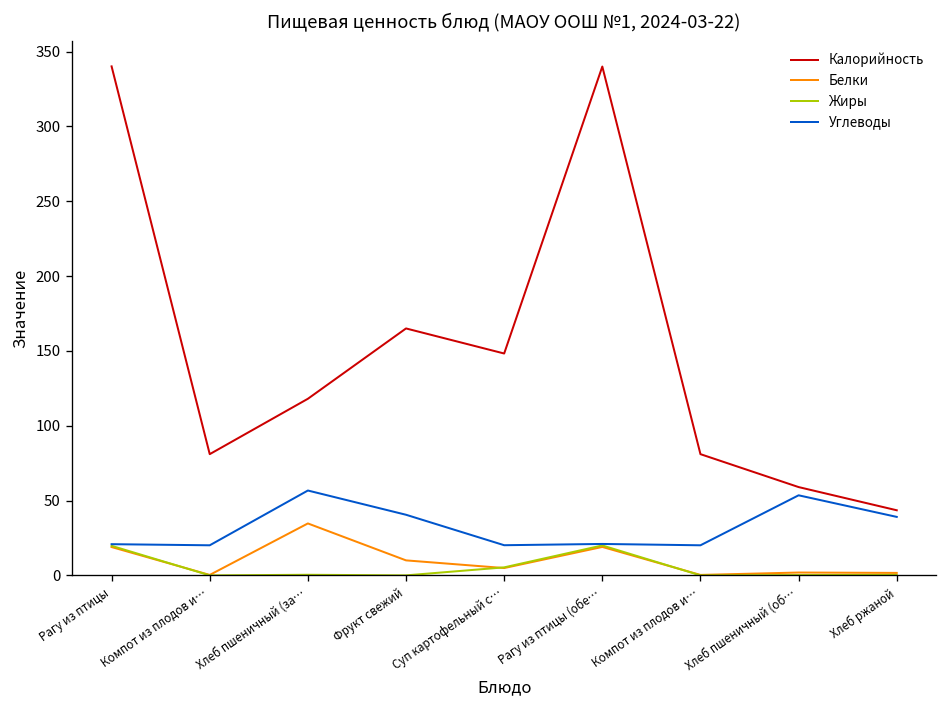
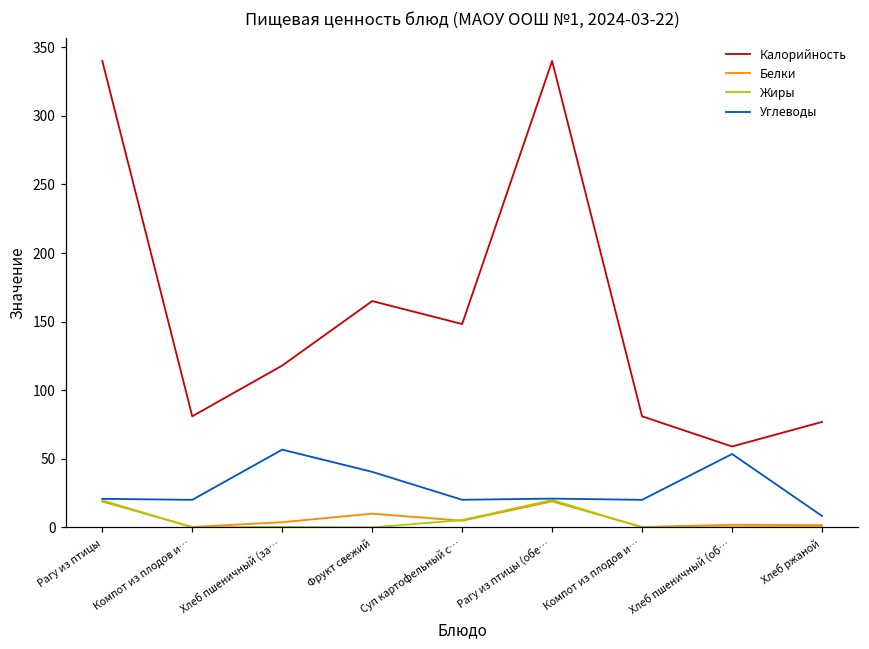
  {
    "Калорийность": {
      "Рагу из птицы": 340,
      "Хлеб пшеничный (за…": 118,
      "Фрукт свежий": 165,
      "Суп картофельный с…": 148,
      "Рагу из птицы (обе…": 340,
      "Хлеб пшеничный (об…": 59,
-     "Хлеб ржаной": 44
+     "Хлеб ржаной": 77
    },
    "Белки": {
-     "Хлеб пшеничный (за…": 35,
+     "Хлеб пшеничный (за…": 4,
      "Фрукт свежий": 10
    },
    "Жиры": {
      "Хлеб пшеничный (за…": 0,
      "Фрукт свежий": 0
    },
    "Углеводы": {
      "Хлеб пшеничный (за…": 57,
      "Фрукт свежий": 41,
      "Суп картофельный с…": 20,
      "Хлеб пшеничный (об…": 54,
-     "Хлеб ржаной": 39
+     "Хлеб ржаной": 8
    }
  }
